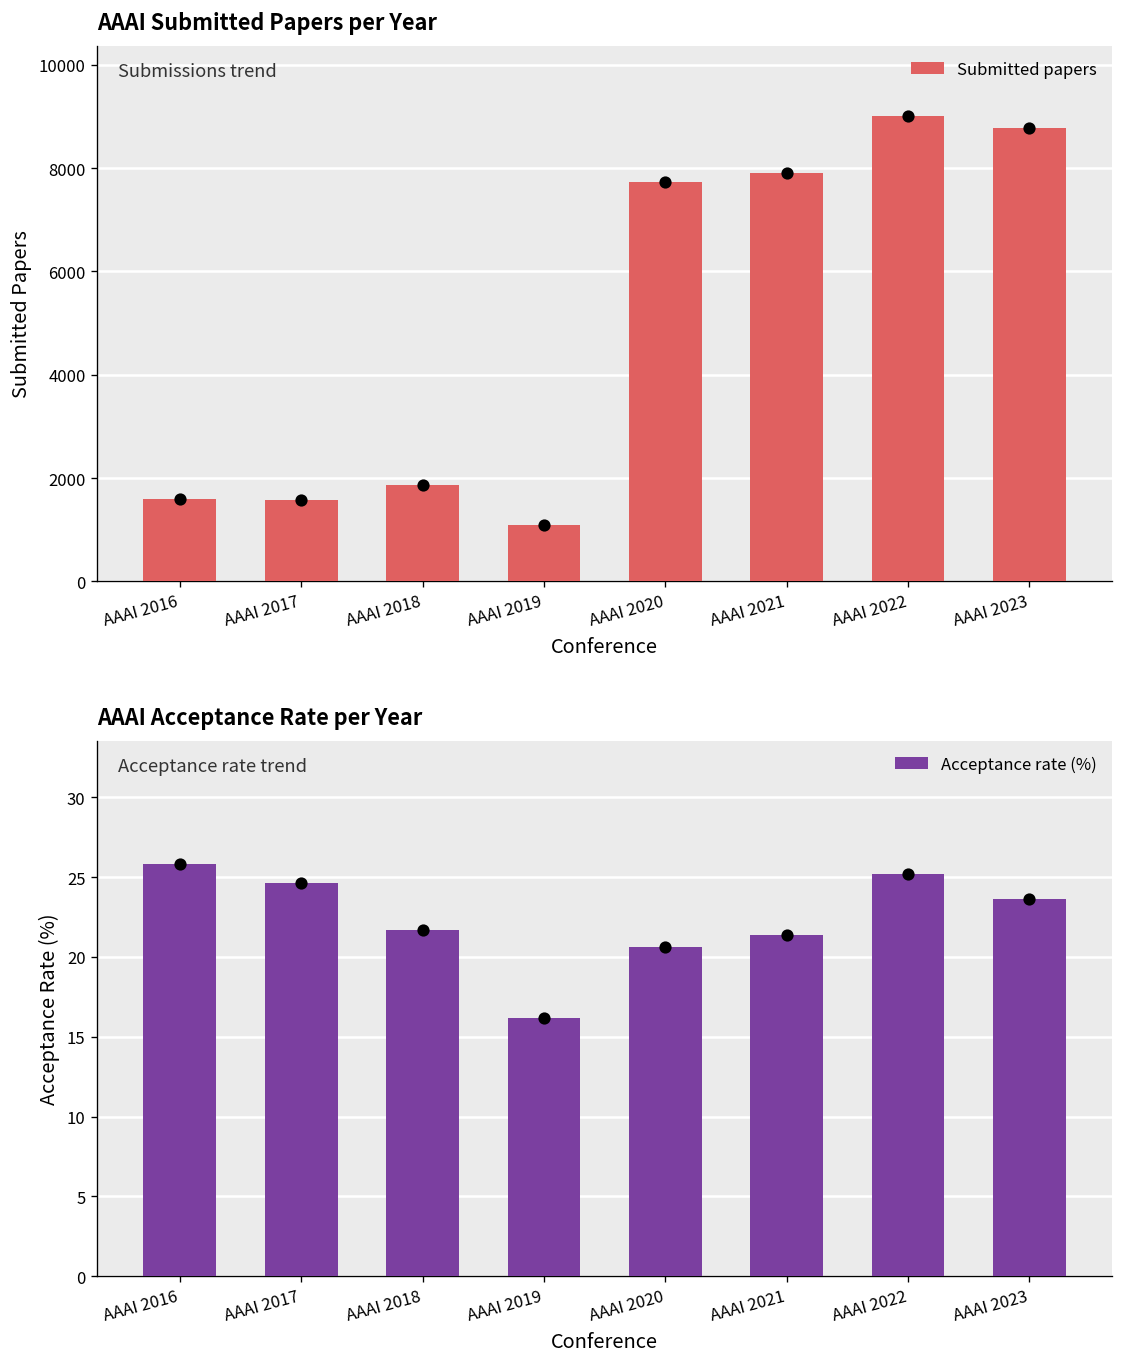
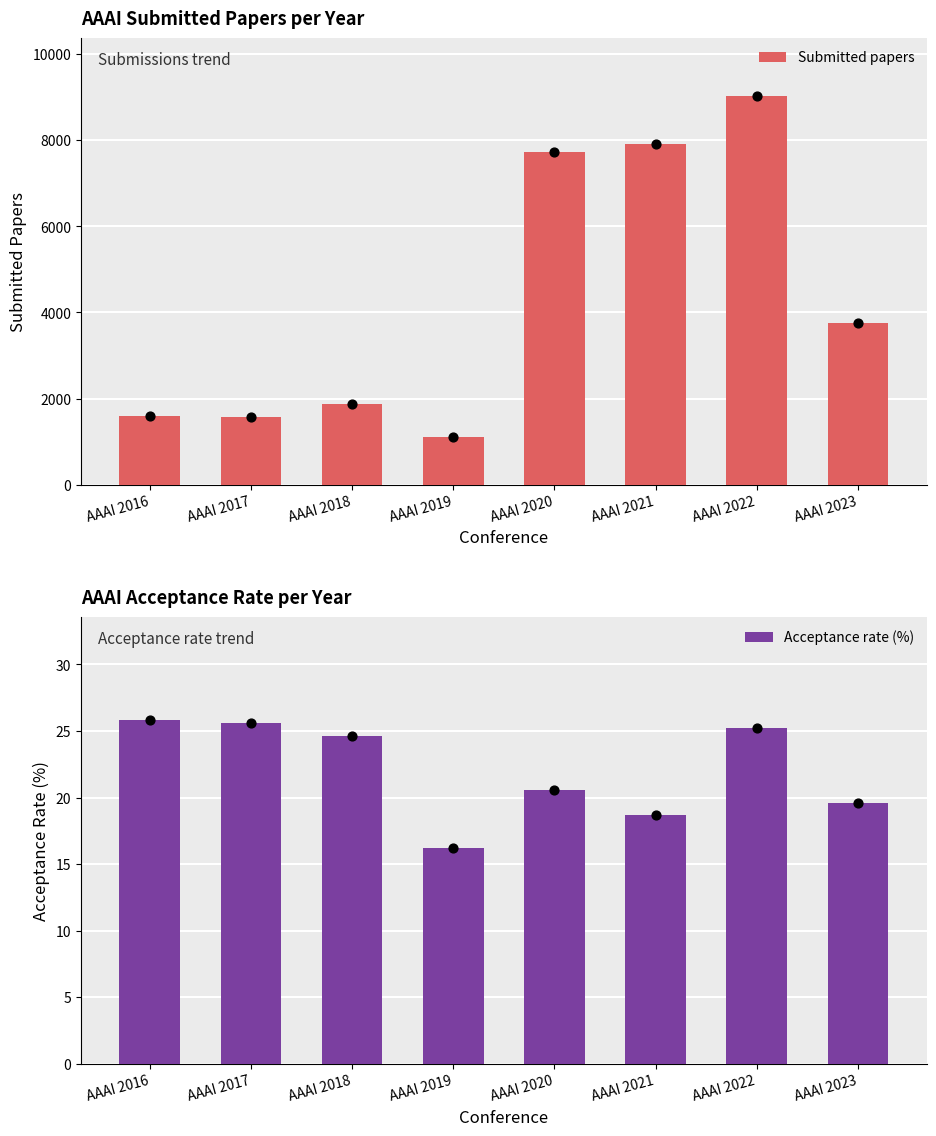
  {
    "AAAI Submitted Papers per Year": {
      "Submitted papers": {
        "AAAI 2016": 1600,
        "AAAI 2017": 1600,
        "AAAI 2018": 1900,
        "AAAI 2019": 1100,
        "AAAI 2020": 7700,
        "AAAI 2021": 7900,
        "AAAI 2022": 9000,
-       "AAAI 2023": 8800
+       "AAAI 2023": 3800
      }
    },
    "AAAI Acceptance Rate per Year": {
      "Acceptance rate (%)": {
        "AAAI 2016": 25.8,
-       "AAAI 2017": 24.6,
-       "AAAI 2018": 21.7,
+       "AAAI 2017": 25.6,
+       "AAAI 2018": 24.6,
        "AAAI 2019": 16.2,
        "AAAI 2020": 20.6,
-       "AAAI 2021": 21.4,
+       "AAAI 2021": 18.7,
        "AAAI 2022": 25.2,
-       "AAAI 2023": 23.6
+       "AAAI 2023": 19.6
      }
    }
  }
